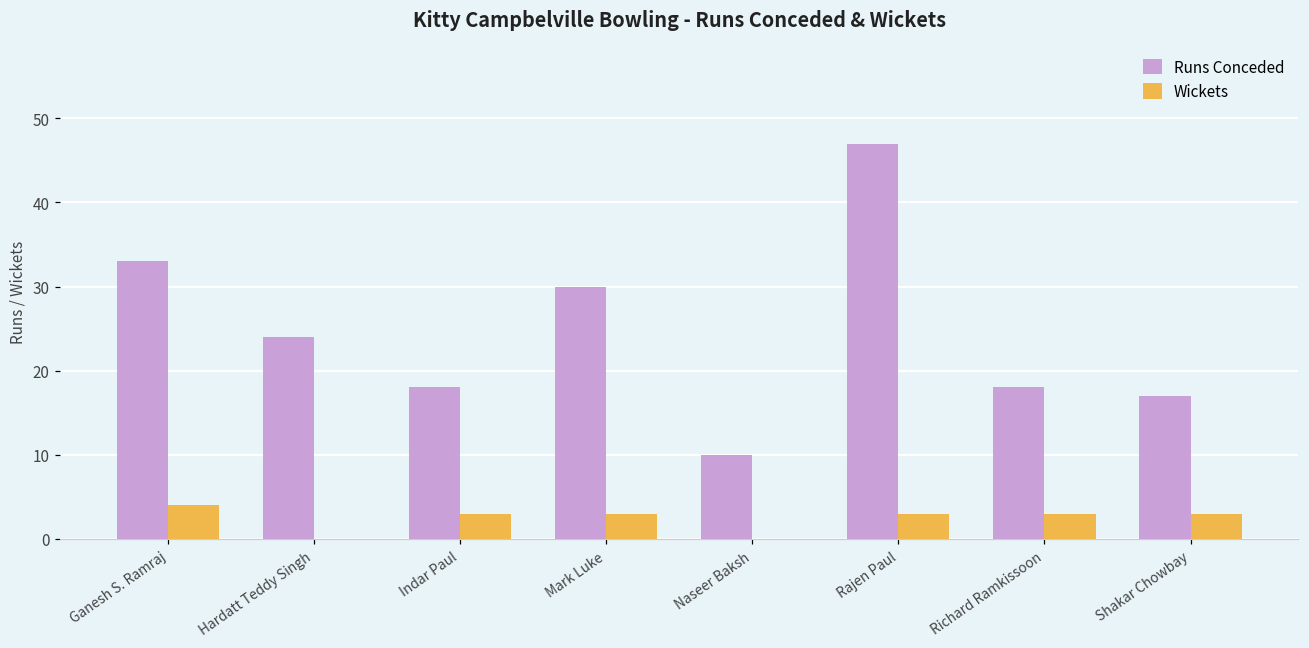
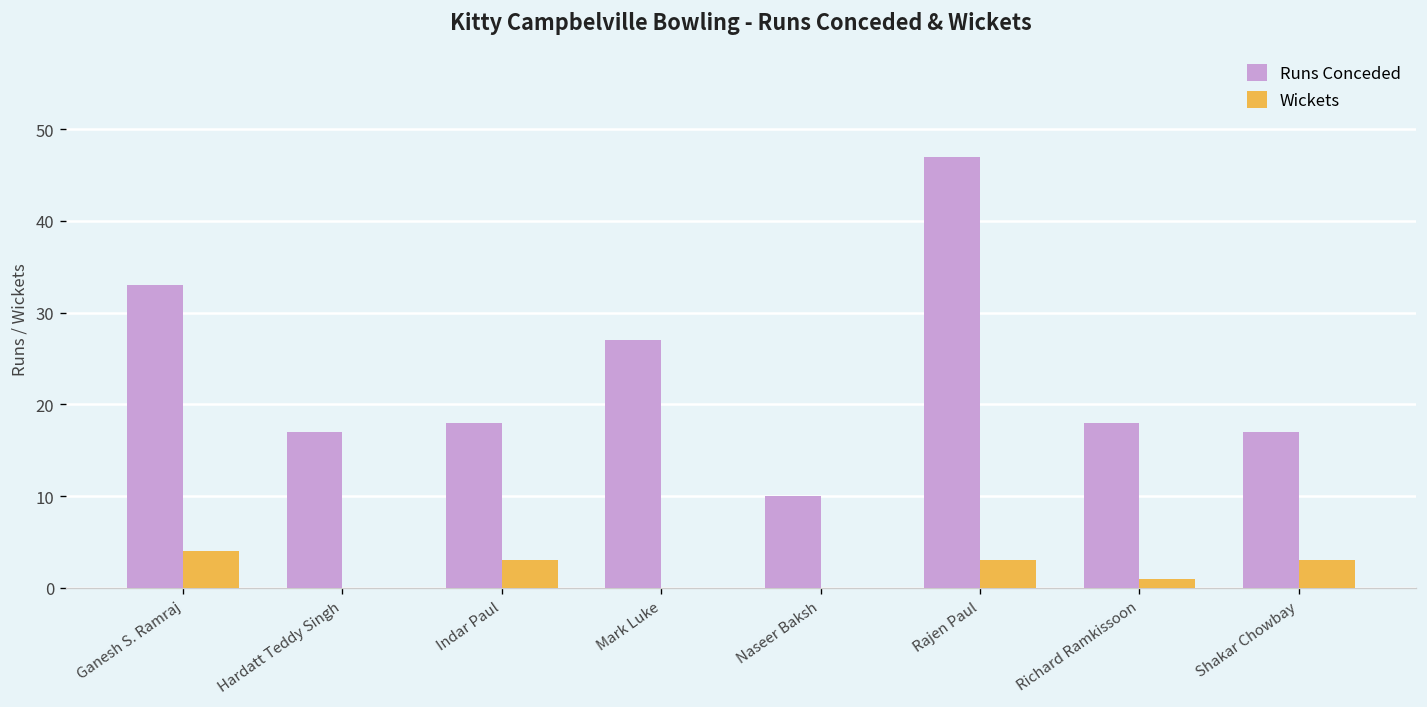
  {
    "Runs Conceded": {
      "Ganesh S. Ramraj": 33,
-     "Hardatt Teddy Singh": 24,
+     "Hardatt Teddy Singh": 17,
      "Indar Paul": 18,
-     "Mark Luke": 30,
+     "Mark Luke": 27,
      "Naseer Baksh": 10,
      "Rajen Paul": 47,
      "Richard Ramkissoon": 18,
      "Shakar Chowbay": 17
    },
    "Wickets": {
      "Ganesh S. Ramraj": 4,
      "Hardatt Teddy Singh": 0,
      "Indar Paul": 3,
-     "Mark Luke": 3,
+     "Mark Luke": 0,
      "Naseer Baksh": 0,
      "Rajen Paul": 3,
-     "Richard Ramkissoon": 3,
+     "Richard Ramkissoon": 1,
      "Shakar Chowbay": 3
    }
  }
